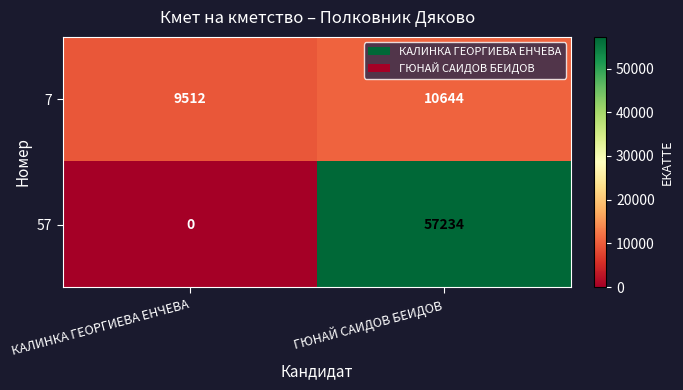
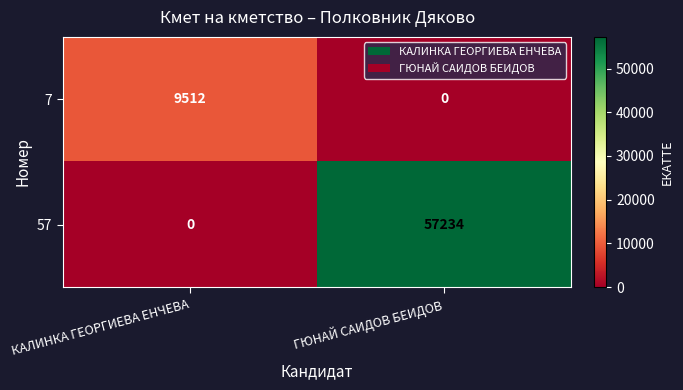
  {
    "7": {
      "КАЛИНКА ГЕОРГИЕВА ЕНЧЕВА": 9512,
-     "ГЮНАЙ САИДОВ БЕИДОВ": 10644
+     "ГЮНАЙ САИДОВ БЕИДОВ": 0
    },
    "57": {
      "КАЛИНКА ГЕОРГИЕВА ЕНЧЕВА": 0,
      "ГЮНАЙ САИДОВ БЕИДОВ": 57234
    }
  }
